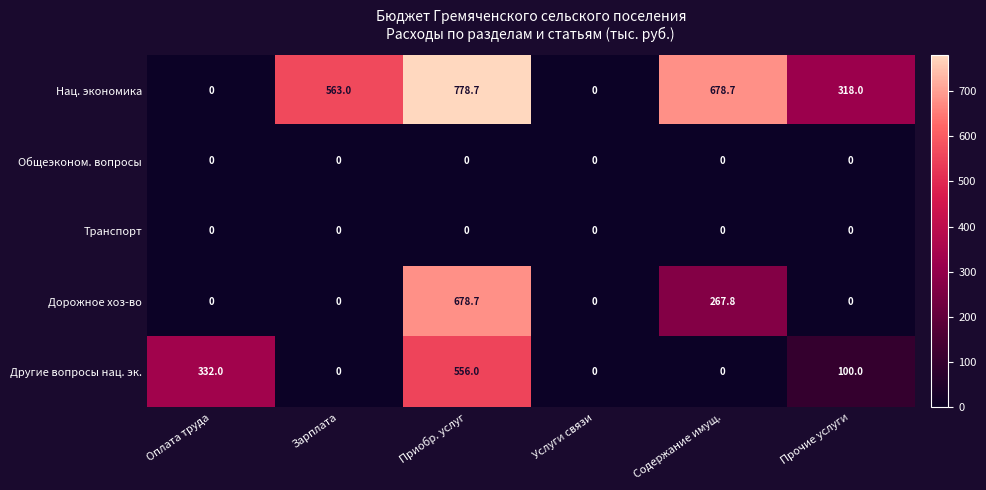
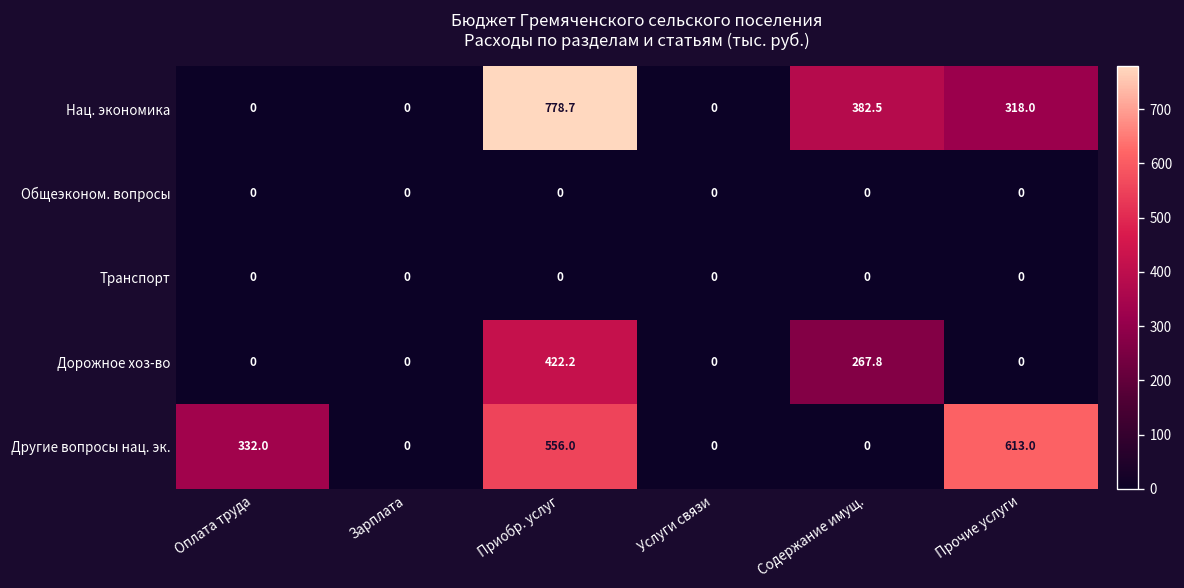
  {
    "Нац. экономика": {
      "Оплата труда": 0,
-     "Зарплата": 563.0,
+     "Зарплата": 0,
      "Приобр. услуг": 778.7,
      "Услуги связи": 0,
-     "Содержание имущ.": 678.7,
+     "Содержание имущ.": 382.5,
      "Прочие услуги": 318.0
    },
    "Общеэконом. вопросы": {
      "Оплата труда": 0,
      "Зарплата": 0,
      "Приобр. услуг": 0,
      "Услуги связи": 0,
      "Содержание имущ.": 0,
      "Прочие услуги": 0
    },
    "Транспорт": {
      "Оплата труда": 0,
      "Зарплата": 0,
      "Приобр. услуг": 0,
      "Услуги связи": 0,
      "Содержание имущ.": 0,
      "Прочие услуги": 0
    },
    "Дорожное хоз-во": {
      "Оплата труда": 0,
      "Зарплата": 0,
-     "Приобр. услуг": 678.7,
+     "Приобр. услуг": 422.2,
      "Услуги связи": 0,
      "Содержание имущ.": 267.8,
      "Прочие услуги": 0
    },
    "Другие вопросы нац. эк.": {
      "Оплата труда": 332.0,
      "Зарплата": 0,
      "Приобр. услуг": 556.0,
      "Услуги связи": 0,
      "Содержание имущ.": 0,
-     "Прочие услуги": 100.0
+     "Прочие услуги": 613.0
    }
  }
